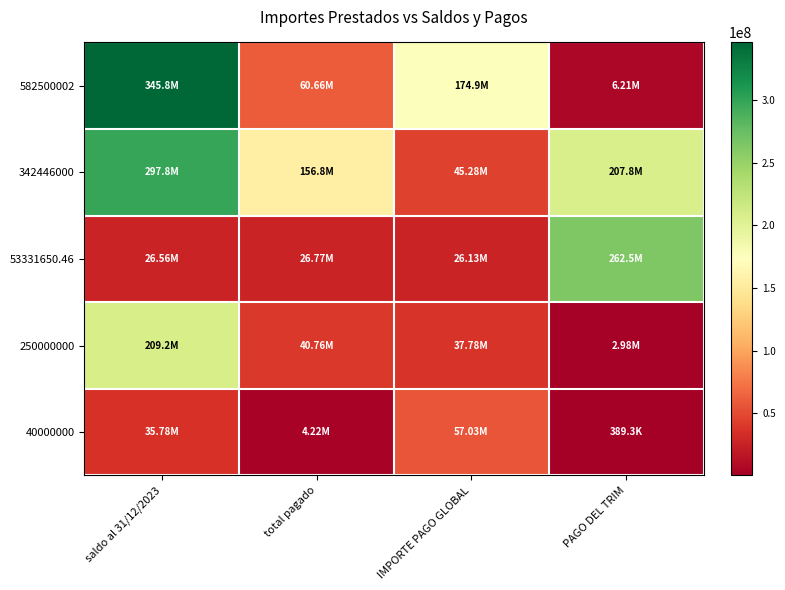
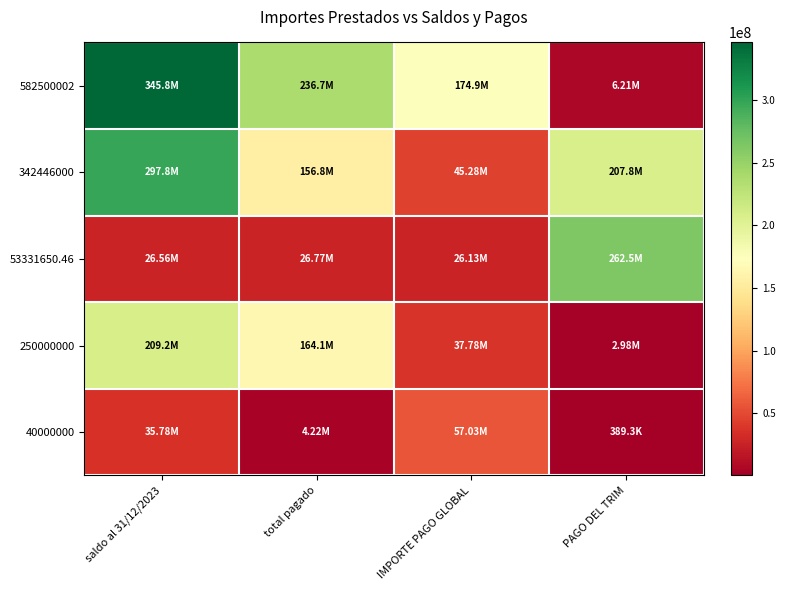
  {
    "582500002": {
      "saldo al 31/12/2023": "345.8M",
-     "total pagado": "60.66M",
+     "total pagado": "236.7M",
      "IMPORTE PAGO GLOBAL": "174.9M",
      "PAGO DEL TRIM": "6.21M"
    },
    "342446000": {
      "saldo al 31/12/2023": "297.8M",
      "total pagado": "156.8M",
      "IMPORTE PAGO GLOBAL": "45.28M",
      "PAGO DEL TRIM": "207.8M"
    },
    "53331650.46": {
      "saldo al 31/12/2023": "26.56M",
      "total pagado": "26.77M",
      "IMPORTE PAGO GLOBAL": "26.13M",
      "PAGO DEL TRIM": "262.5M"
    },
    "250000000": {
      "saldo al 31/12/2023": "209.2M",
-     "total pagado": "40.76M",
+     "total pagado": "164.1M",
      "IMPORTE PAGO GLOBAL": "37.78M",
      "PAGO DEL TRIM": "2.98M"
    },
    "40000000": {
      "saldo al 31/12/2023": "35.78M",
      "total pagado": "4.22M",
      "IMPORTE PAGO GLOBAL": "57.03M",
      "PAGO DEL TRIM": "389.3K"
    }
  }
